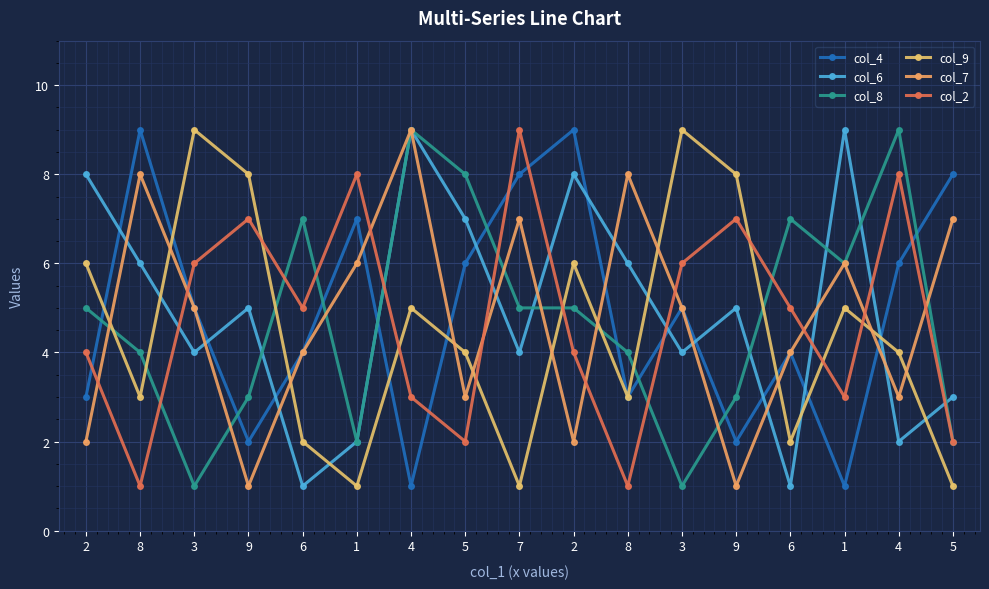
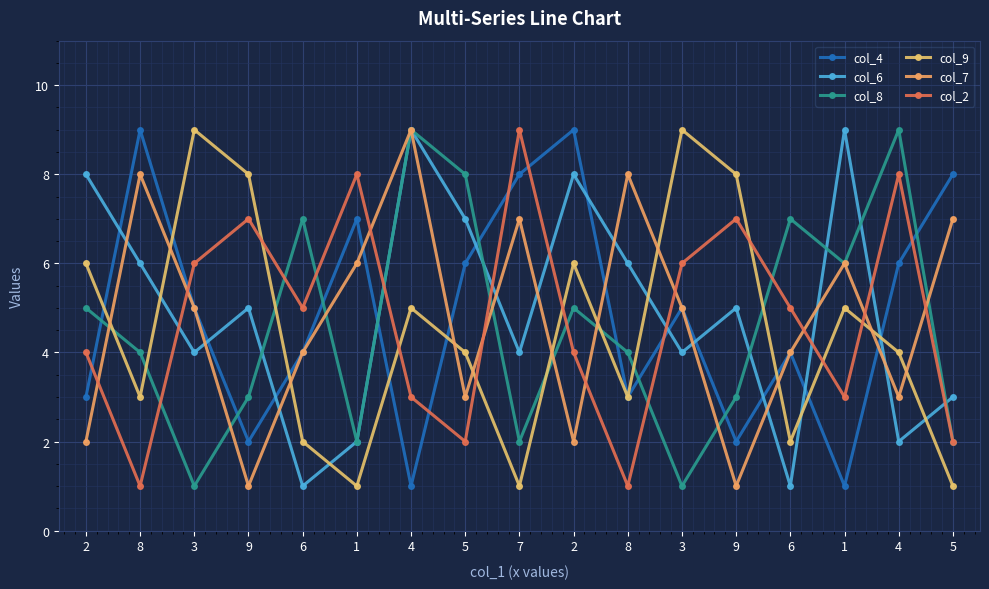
  {
    "col_4": {
      "7": 8
    },
    "col_6": {
      "7": 4
    },
    "col_8": {
-     "7": 5
+     "7": 2
    }
  }
